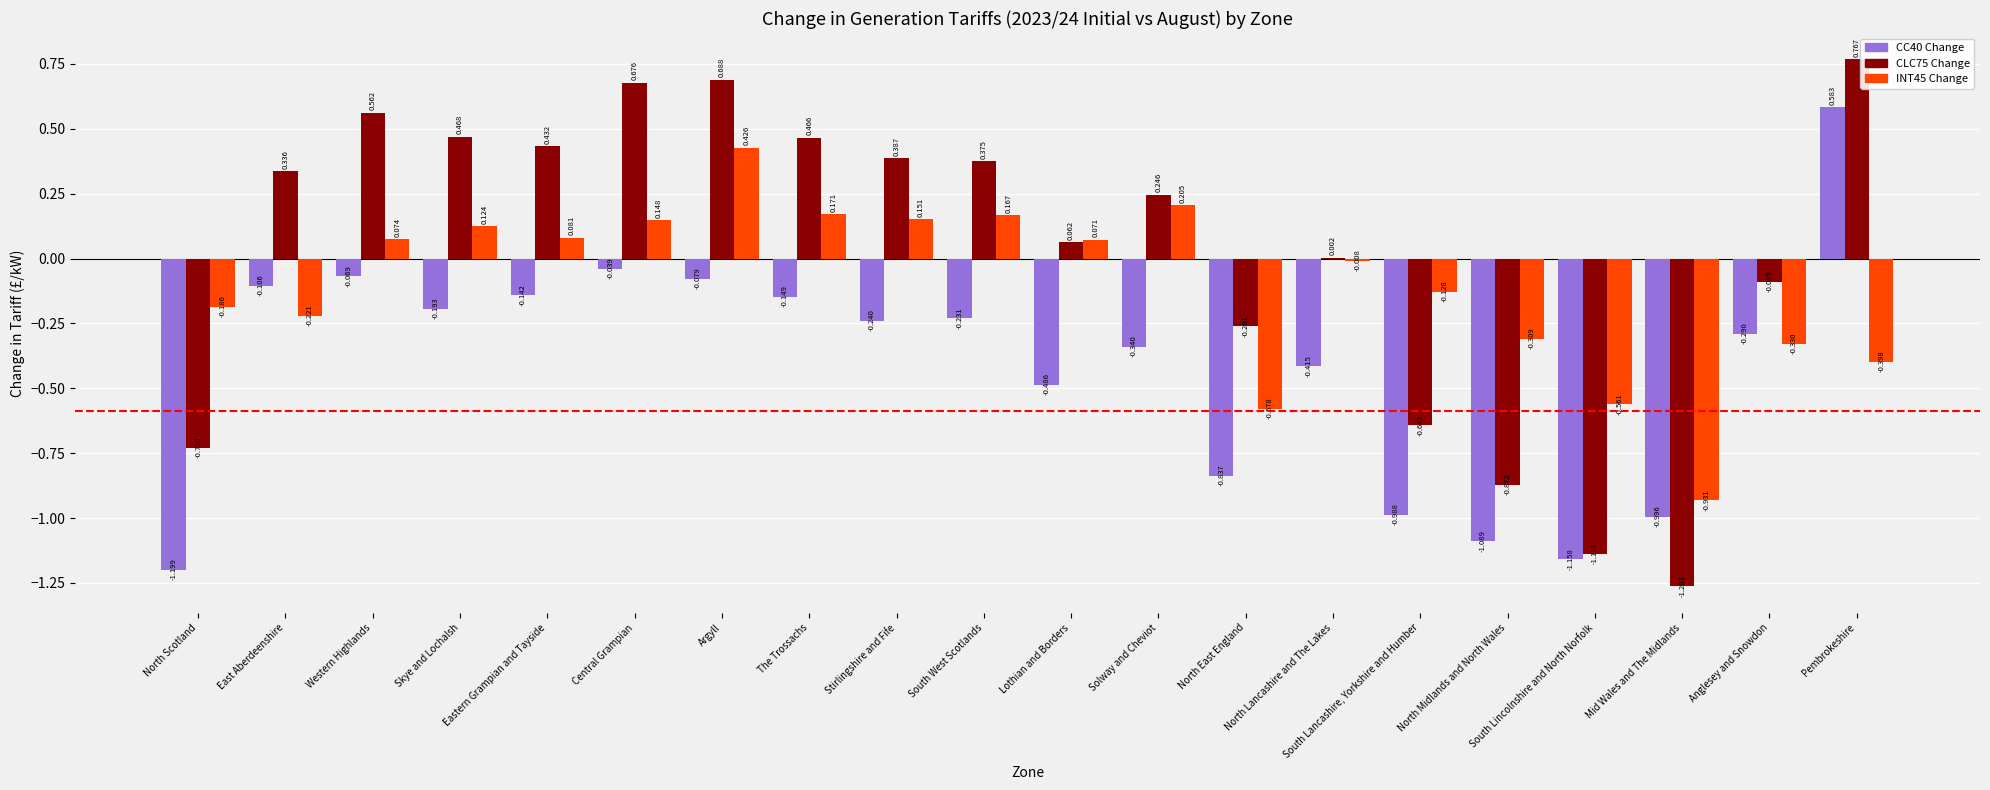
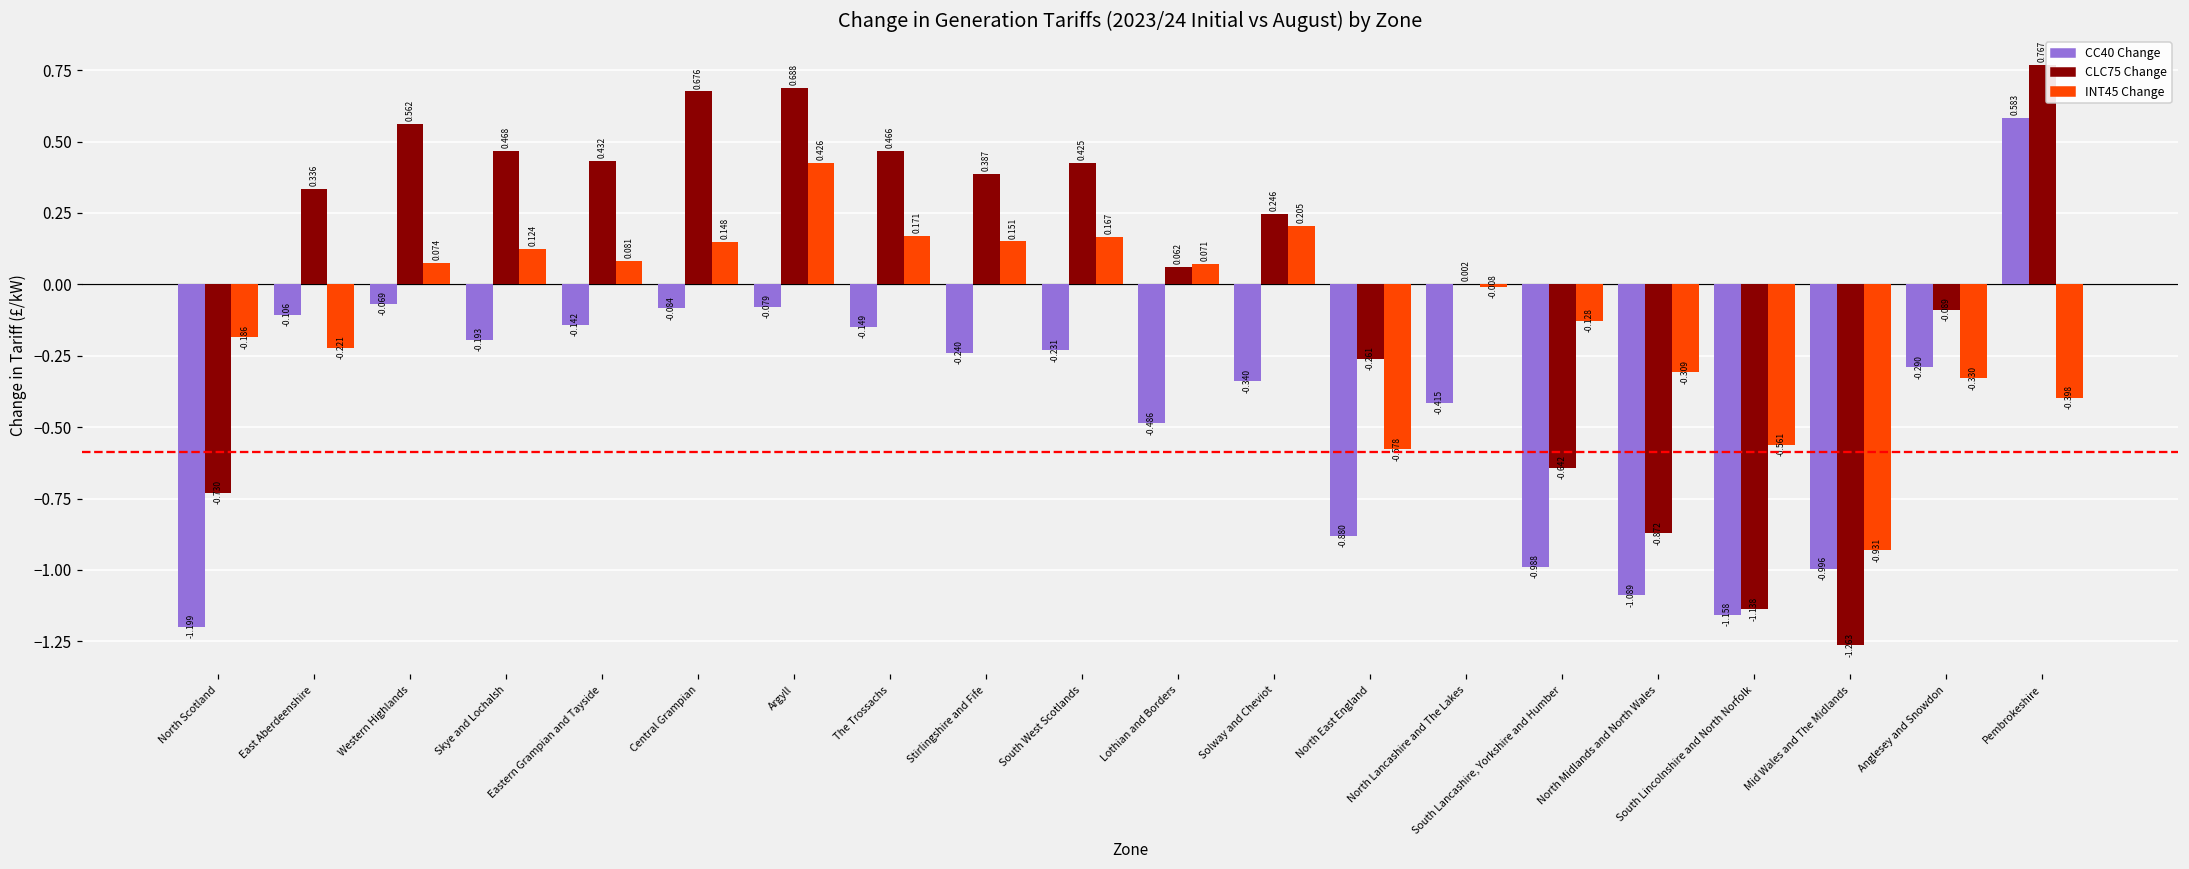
  {
    "CC40 Change": {
      "North Scotland": -1.199,
      "East Aberdeenshire": -0.106,
      "Western Highlands": -0.069,
      "Skye and Lochalsh": -0.193,
      "Eastern Grampian and Tayside": -0.142,
-     "Central Grampian": -0.039,
+     "Central Grampian": -0.084,
      "Argyll": -0.079,
      "The Trossachs": -0.149,
      "Stirlingshire and Fife": -0.240,
      "South West Scotlands": -0.231,
      "Lothian and Borders": -0.486,
      "Solway and Cheviot": -0.340,
-     "North East England": -0.837,
+     "North East England": -0.880,
      "North Lancashire and The Lakes": -0.415,
      "South Lancashire, Yorkshire and Humber": -0.988,
      "North Midlands and North Wales": -1.089,
      "South Lincolnshire and North Norfolk": -1.158,
      "Mid Wales and The Midlands": -0.996,
      "Anglesey and Snowdon": -0.290,
      "Pembrokeshire": 0.583
    },
    "CLC75 Change": {
      "North Scotland": -0.730,
      "East Aberdeenshire": 0.336,
      "Western Highlands": 0.562,
      "Skye and Lochalsh": 0.468,
      "Eastern Grampian and Tayside": 0.432,
      "Central Grampian": 0.676,
      "Argyll": 0.688,
      "The Trossachs": 0.466,
      "Stirlingshire and Fife": 0.387,
-     "South West Scotlands": 0.375,
+     "South West Scotlands": 0.425,
      "Lothian and Borders": 0.062,
      "Solway and Cheviot": 0.246,
      "North East England": -0.261,
      "North Lancashire and The Lakes": 0.002,
      "South Lancashire, Yorkshire and Humber": -0.642,
      "North Midlands and North Wales": -0.872,
      "South Lincolnshire and North Norfolk": -1.138,
      "Mid Wales and The Midlands": -1.263,
      "Anglesey and Snowdon": -0.089
    },
    "INT45 Change": {
      "North Scotland": -0.186,
      "East Aberdeenshire": -0.221,
      "Western Highlands": 0.074,
      "Skye and Lochalsh": 0.124,
      "Eastern Grampian and Tayside": 0.081,
      "Central Grampian": 0.148,
      "Argyll": 0.426,
      "The Trossachs": 0.171,
      "Stirlingshire and Fife": 0.151,
      "South West Scotlands": 0.167,
      "Lothian and Borders": 0.071,
      "Solway and Cheviot": 0.205,
      "North East England": -0.578,
      "North Lancashire and The Lakes": -0.008,
      "South Lancashire, Yorkshire and Humber": -0.128,
      "North Midlands and North Wales": -0.309,
      "South Lincolnshire and North Norfolk": -0.561,
      "Mid Wales and The Midlands": -0.931,
      "Anglesey and Snowdon": -0.330,
      "Pembrokeshire": -0.398
    }
  }
